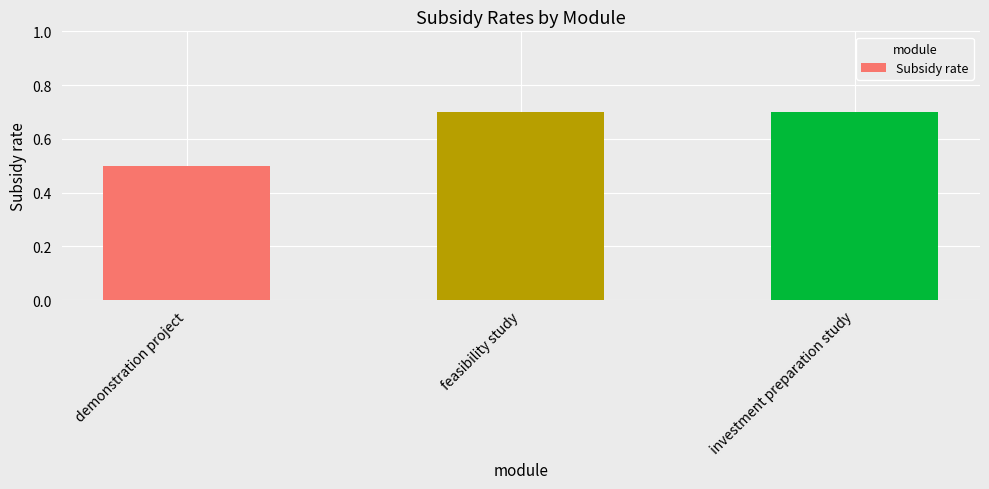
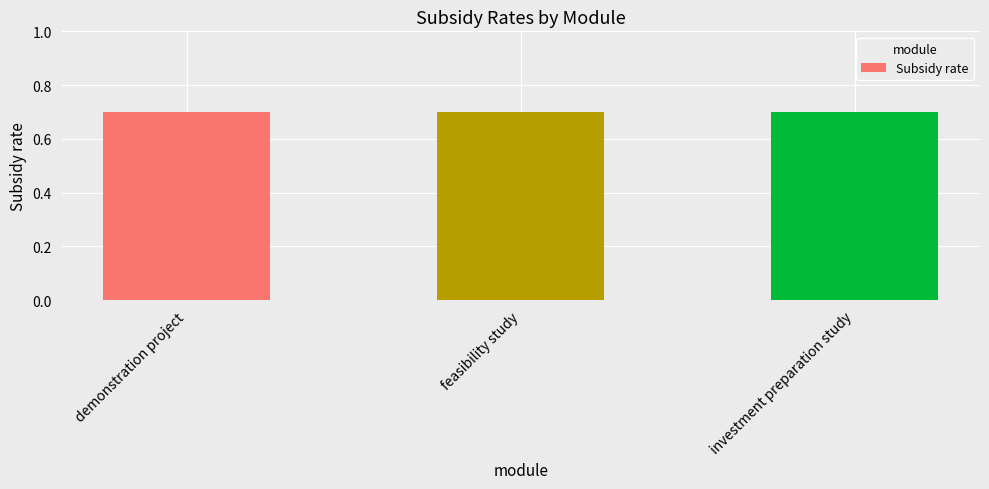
  {
-   "demonstration project": 0.5,
+   "demonstration project": 0.7,
    "feasibility study": 0.7,
    "investment preparation study": 0.7
  }
